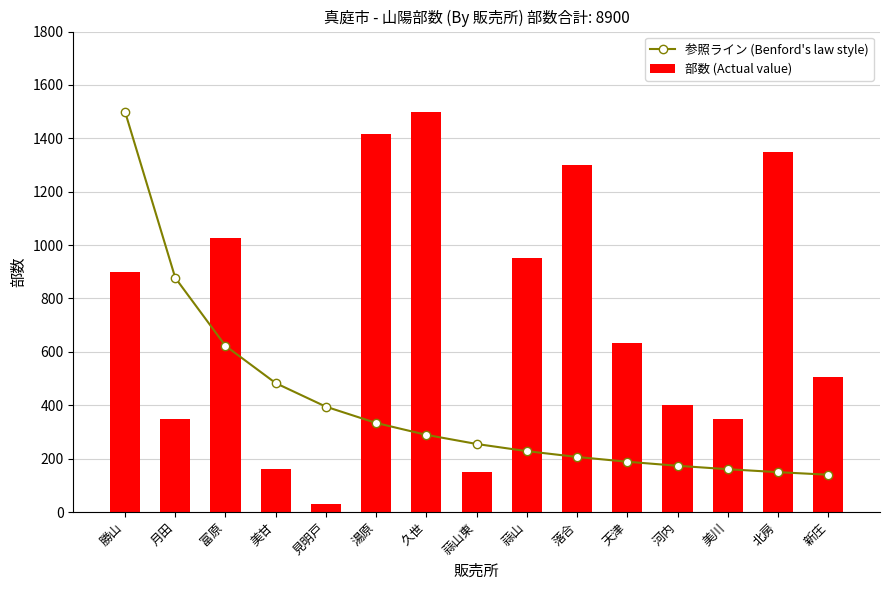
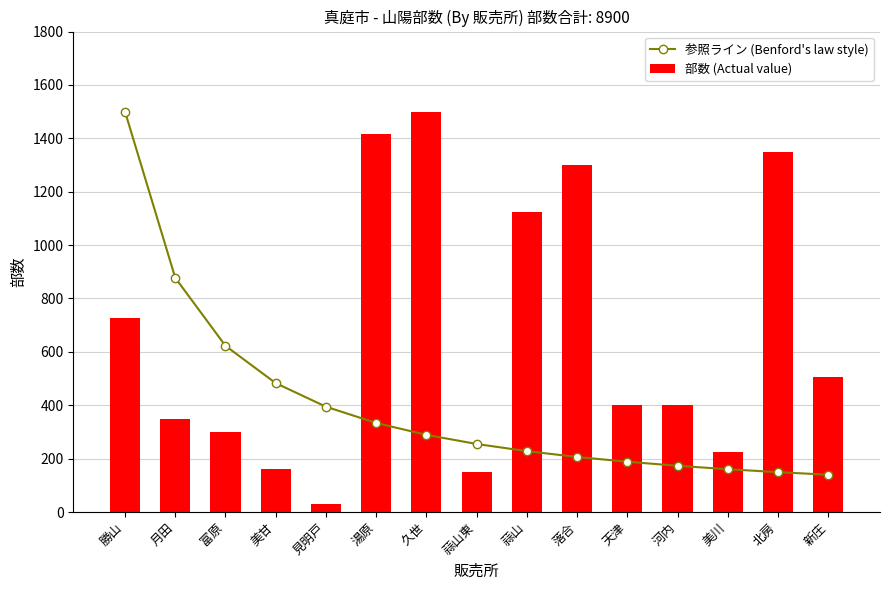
  {
    "部数 (Actual value)": {
-     "勝山": 900,
+     "勝山": 730,
      "月田": 350,
-     "富原": 1030,
+     "富原": 300,
      "美甘": 160,
      "見明戸": 30,
      "湯原": 1420,
      "久世": 1500,
      "蒜山東": 150,
-     "蒜山": 950,
+     "蒜山": 1120,
      "落合": 1300,
-     "天津": 630,
+     "天津": 400,
      "河内": 400,
-     "美川": 350,
+     "美川": 220,
      "北房": 1350,
      "新庄": 510
    },
    "参照ライン (Benford's law style)": {
      "勝山": 1500,
      "月田": 880,
      "富原": 620,
      "美甘": 480,
      "見明戸": 390,
      "湯原": 330,
      "久世": 290,
      "蒜山東": 250,
      "蒜山": 230,
      "落合": 210,
      "天津": 190,
      "河内": 170,
      "美川": 160,
      "北房": 150,
      "新庄": 140
    }
  }
